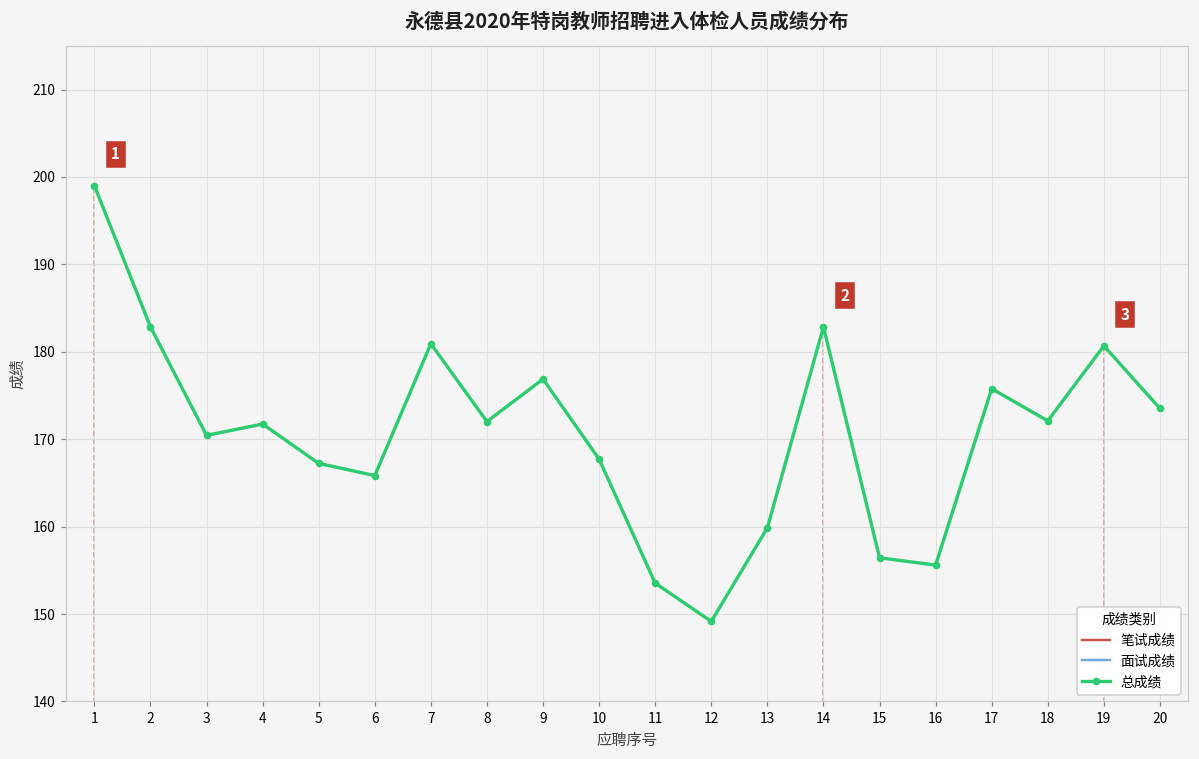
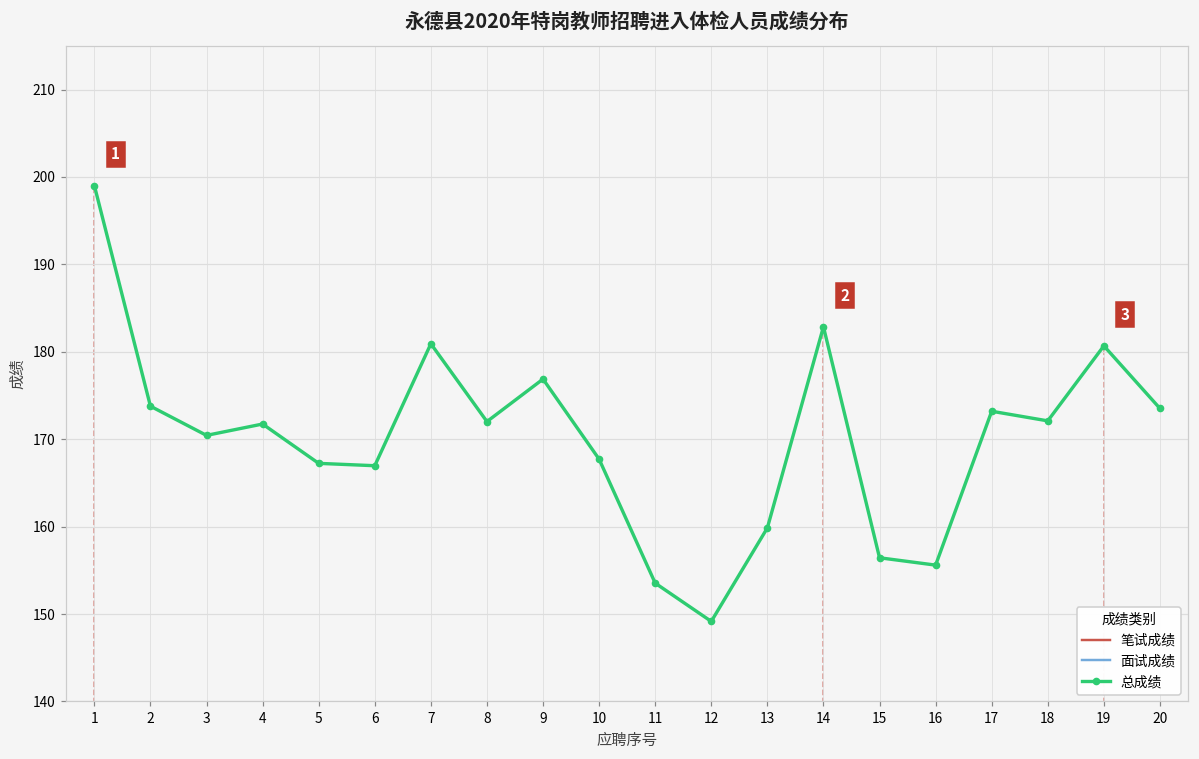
  {
    "总成绩": {
-     "2": 183,
+     "2": 174,
      "3": 170,
      "4": 172,
      "5": 167,
-     "6": 166,
+     "6": 167,
      "7": 181,
      "8": 172,
      "9": 177,
      "10": 168,
      "11": 154,
      "12": 149,
      "13": 160,
      "15": 156,
      "16": 156,
-     "17": 176,
+     "17": 173,
      "18": 172,
      "20": 174
    }
  }
